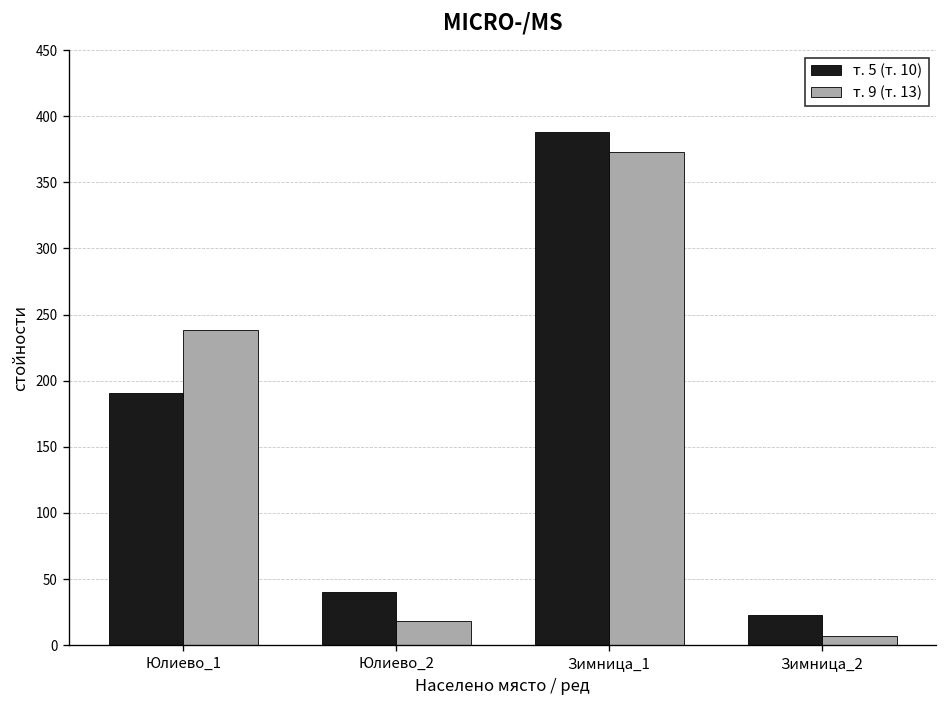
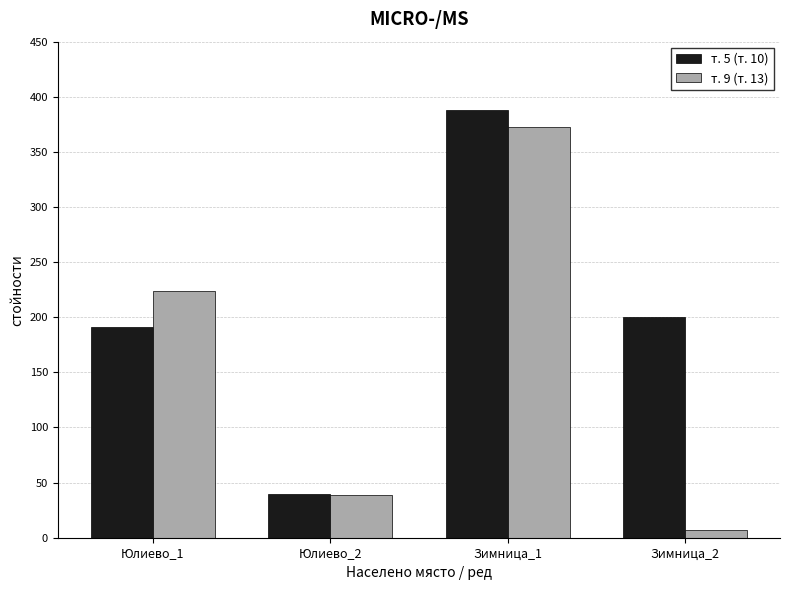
  {
    "т. 5 (т. 10)": {
      "Юлиево_1": 191,
      "Юлиево_2": 40,
      "Зимница_1": 388,
-     "Зимница_2": 23
+     "Зимница_2": 200
    },
    "т. 9 (т. 13)": {
-     "Юлиево_1": 238,
-     "Юлиево_2": 18,
+     "Юлиево_1": 224,
+     "Юлиево_2": 39,
      "Зимница_1": 373,
      "Зимница_2": 7
    }
  }
